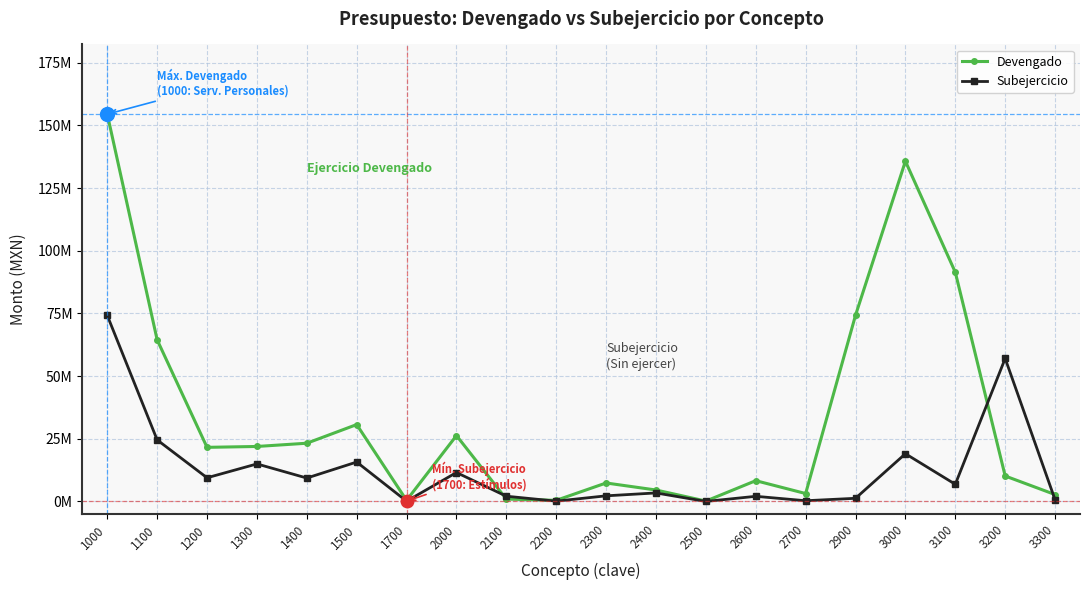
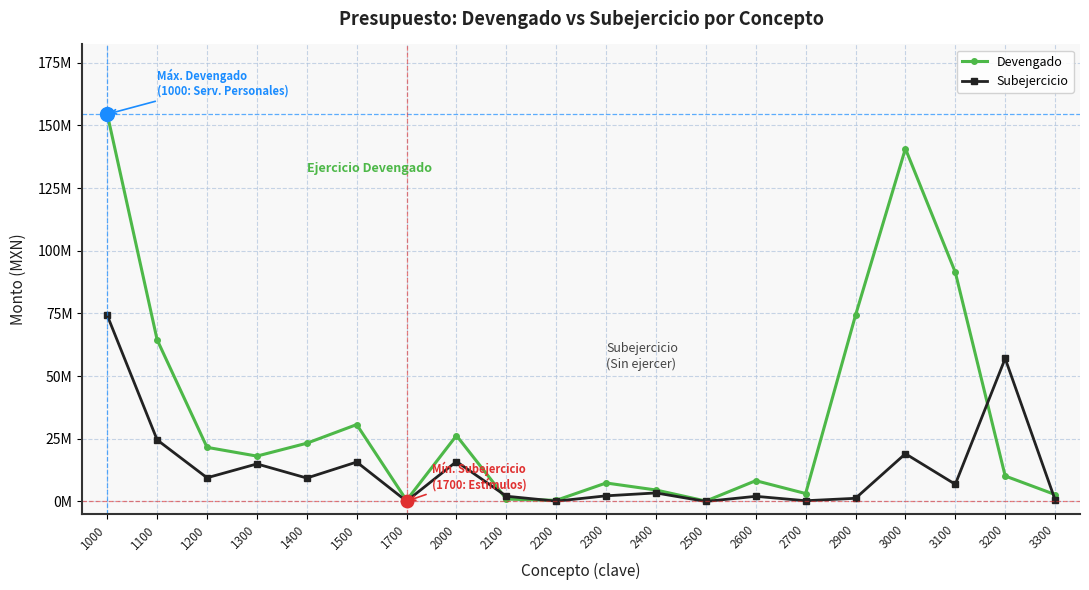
  {
    "Devengado": {
      "1100": 64000000,
      "1200": 22000000,
-     "1300": 22000000,
+     "1300": 18000000,
      "1400": 23000000,
      "1500": 31000000,
      "2000": 26000000,
      "2300": 7000000,
      "2400": 5000000,
      "2600": 8000000,
      "2700": 3000000,
      "2900": 74000000,
-     "3000": 136000000,
+     "3000": 141000000,
      "3100": 91000000,
      "3200": 10000000,
      "3300": 3000000
    },
    "Subejercicio": {
      "1000": 74000000,
      "1100": 25000000,
      "1200": 9000000,
      "1300": 15000000,
      "1400": 9000000,
      "1500": 16000000,
-     "2000": 12000000,
+     "2000": 16000000,
      "2300": 2000000,
      "2400": 3000000,
      "2600": 2000000,
      "2700": 0,
      "2900": 1000000,
      "3000": 19000000,
      "3100": 7000000,
      "3200": 57000000,
      "3300": 1000000
    }
  }
